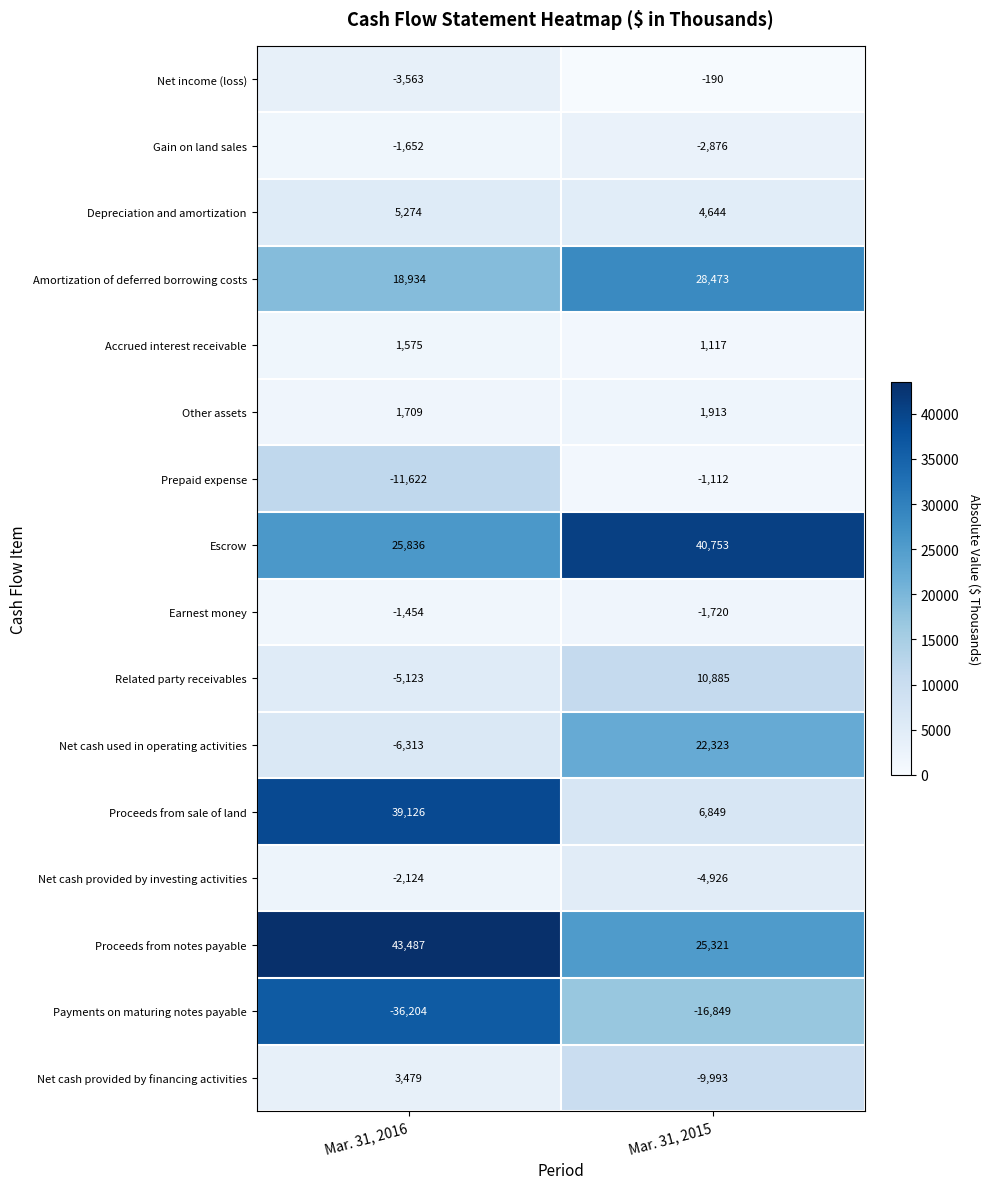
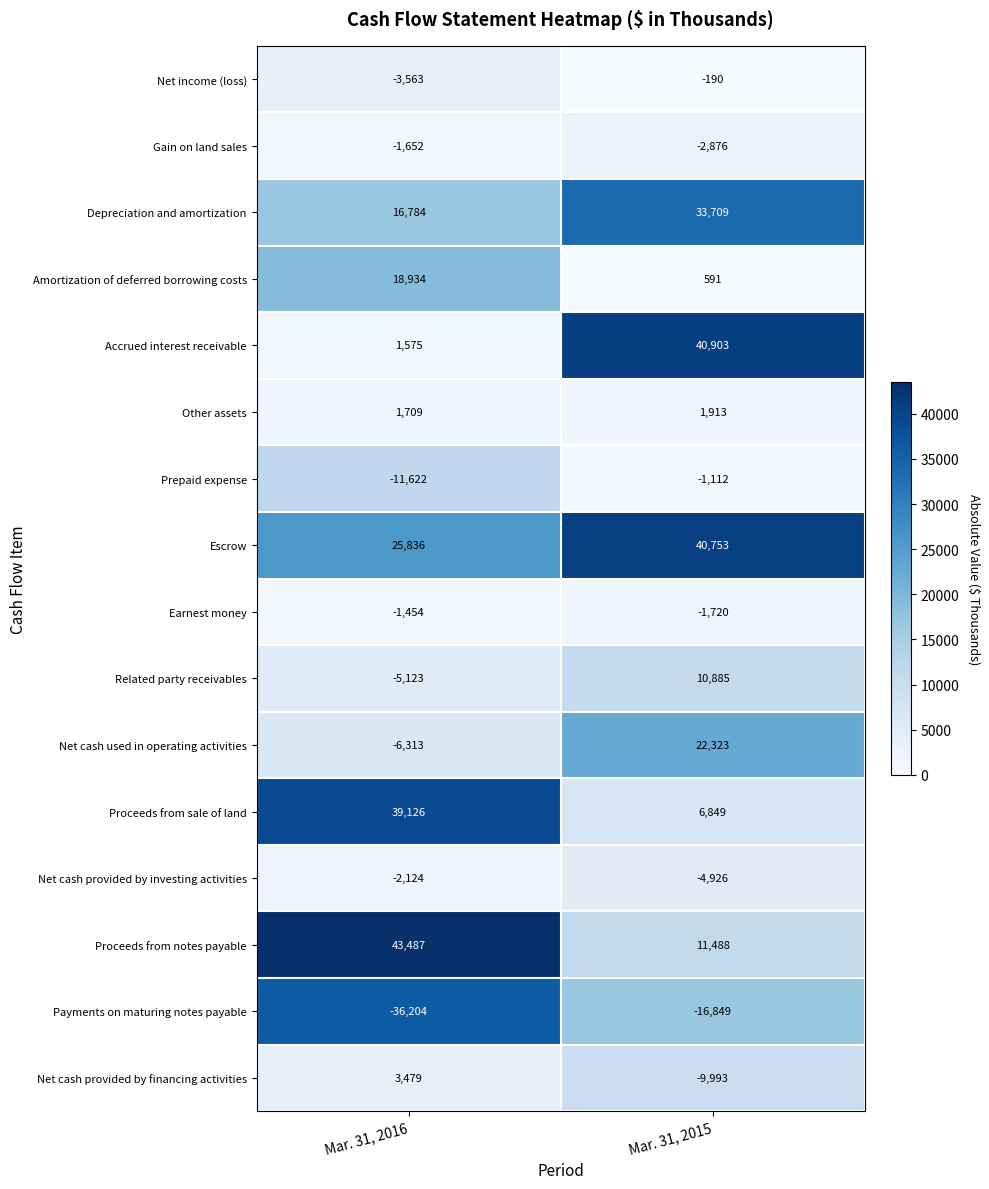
  {
    "Net income (loss)": {
      "Mar. 31, 2016": "-3,563",
      "Mar. 31, 2015": "-190"
    },
    "Gain on land sales": {
      "Mar. 31, 2016": "-1,652",
      "Mar. 31, 2015": "-2,876"
    },
    "Depreciation and amortization": {
-     "Mar. 31, 2016": "5,274",
-     "Mar. 31, 2015": "4,644"
+     "Mar. 31, 2016": "16,784",
+     "Mar. 31, 2015": "33,709"
    },
    "Amortization of deferred borrowing costs": {
      "Mar. 31, 2016": "18,934",
-     "Mar. 31, 2015": "28,473"
+     "Mar. 31, 2015": "591"
    },
    "Accrued interest receivable": {
      "Mar. 31, 2016": "1,575",
-     "Mar. 31, 2015": "1,117"
+     "Mar. 31, 2015": "40,903"
    },
    "Other assets": {
      "Mar. 31, 2016": "1,709",
      "Mar. 31, 2015": "1,913"
    },
    "Prepaid expense": {
      "Mar. 31, 2016": "-11,622",
      "Mar. 31, 2015": "-1,112"
    },
    "Escrow": {
      "Mar. 31, 2016": "25,836",
      "Mar. 31, 2015": "40,753"
    },
    "Earnest money": {
      "Mar. 31, 2016": "-1,454",
      "Mar. 31, 2015": "-1,720"
    },
    "Related party receivables": {
      "Mar. 31, 2016": "-5,123",
      "Mar. 31, 2015": "10,885"
    },
    "Net cash used in operating activities": {
      "Mar. 31, 2016": "-6,313",
      "Mar. 31, 2015": "22,323"
    },
    "Proceeds from sale of land": {
      "Mar. 31, 2016": "39,126",
      "Mar. 31, 2015": "6,849"
    },
    "Net cash provided by investing activities": {
      "Mar. 31, 2016": "-2,124",
      "Mar. 31, 2015": "-4,926"
    },
    "Proceeds from notes payable": {
      "Mar. 31, 2016": "43,487",
-     "Mar. 31, 2015": "25,321"
+     "Mar. 31, 2015": "11,488"
    },
    "Payments on maturing notes payable": {
      "Mar. 31, 2016": "-36,204",
      "Mar. 31, 2015": "-16,849"
    },
    "Net cash provided by financing activities": {
      "Mar. 31, 2016": "3,479",
      "Mar. 31, 2015": "-9,993"
    }
  }
